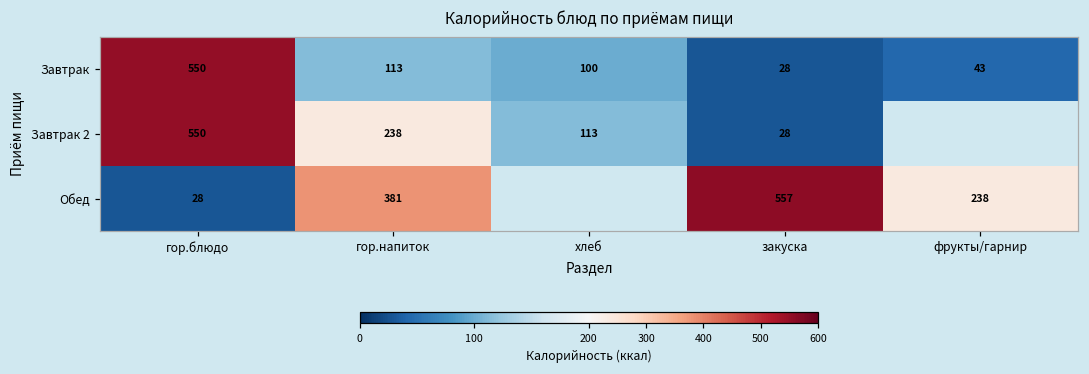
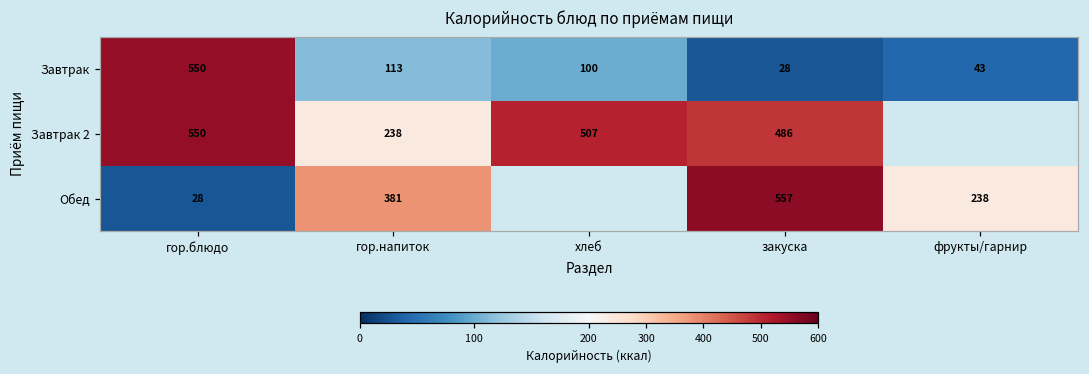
  {
    "Завтрак": {
      "гор.блюдо": 550,
      "гор.напиток": 113,
      "хлеб": 100,
      "закуска": 28,
      "фрукты/гарнир": 43
    },
    "Завтрак 2": {
      "гор.блюдо": 550,
      "гор.напиток": 238,
-     "хлеб": 113,
-     "закуска": 28
+     "хлеб": 507,
+     "закуска": 486
    },
    "Обед": {
      "гор.блюдо": 28,
      "гор.напиток": 381,
      "закуска": 557,
      "фрукты/гарнир": 238
    }
  }
